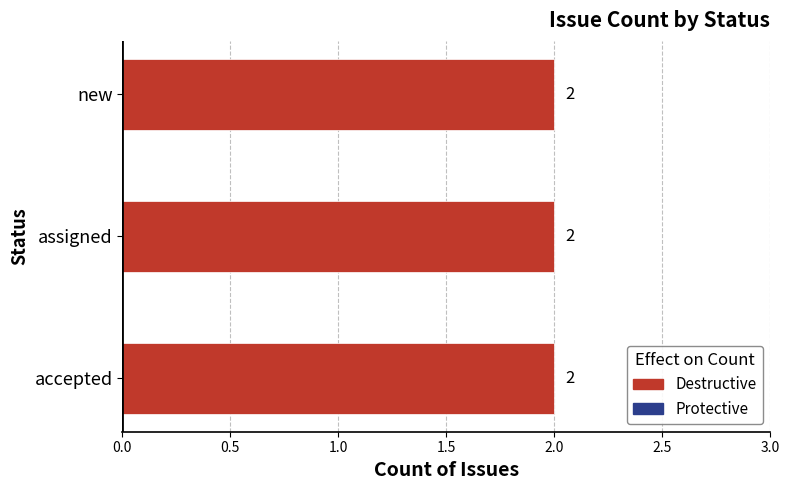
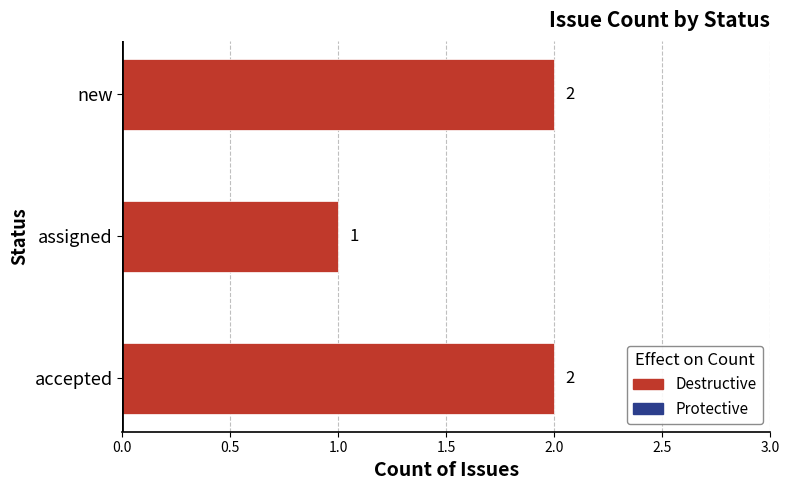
  {
    "new": 2,
-   "assigned": 2,
+   "assigned": 1,
    "accepted": 2
  }
